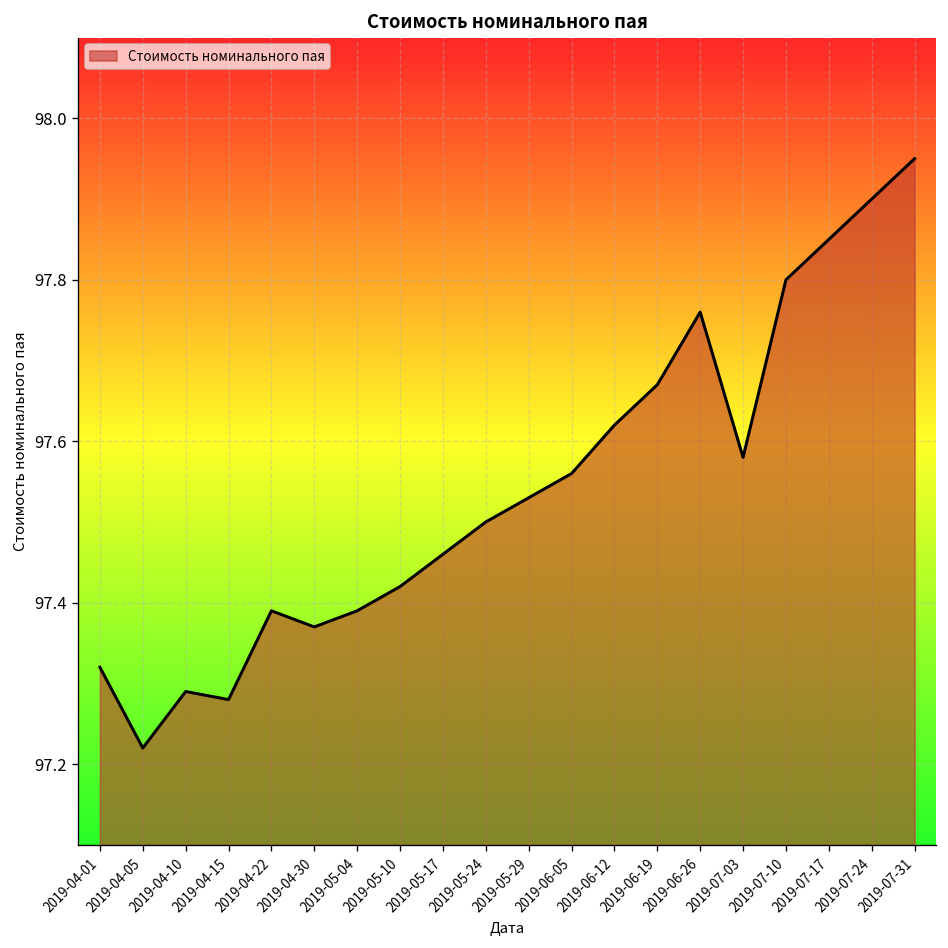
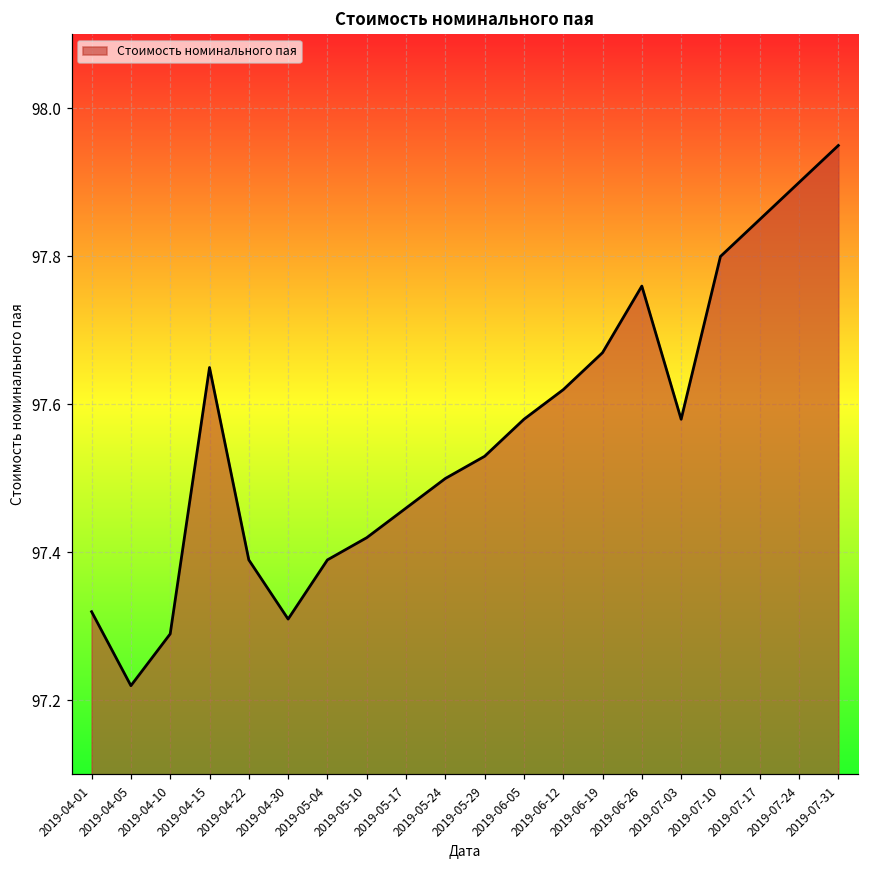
  {
    "2019-04-01": 97.32,
    "2019-04-05": 97.22,
    "2019-04-10": 97.29,
-   "2019-04-15": 97.28,
+   "2019-04-15": 97.65,
    "2019-04-22": 97.39,
-   "2019-04-30": 97.37,
+   "2019-04-30": 97.31,
    "2019-05-04": 97.39,
    "2019-05-10": 97.42,
    "2019-05-17": 97.46,
    "2019-05-24": 97.50,
    "2019-05-29": 97.53,
-   "2019-06-05": 97.56,
+   "2019-06-05": 97.58,
    "2019-06-12": 97.62,
    "2019-06-19": 97.67,
    "2019-06-26": 97.76,
    "2019-07-03": 97.58,
    "2019-07-10": 97.80,
    "2019-07-17": 97.85,
    "2019-07-24": 97.90,
    "2019-07-31": 97.95
  }
